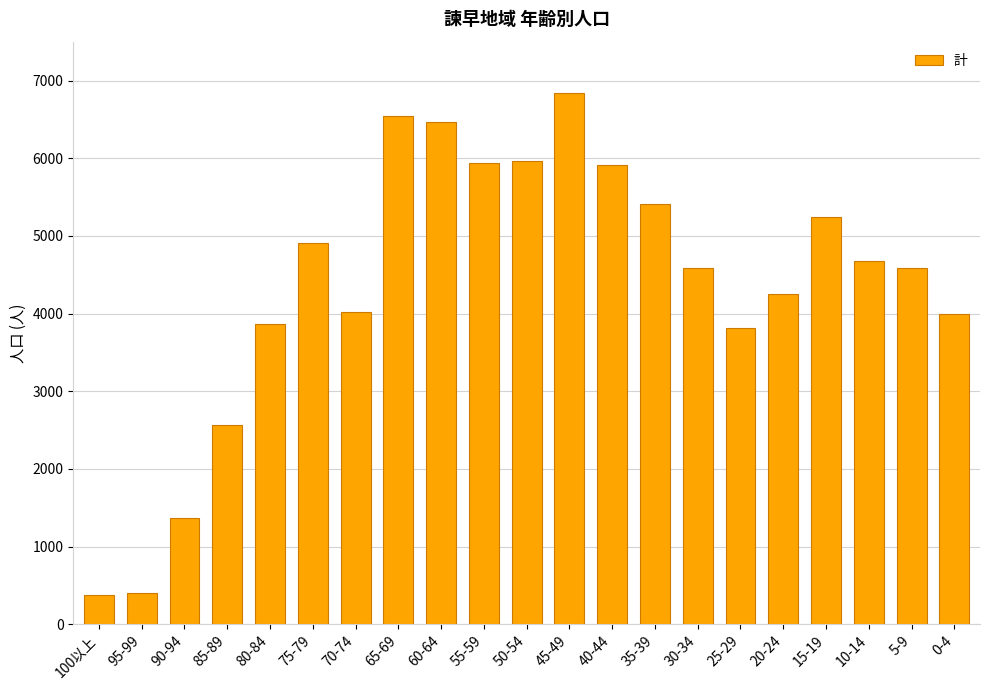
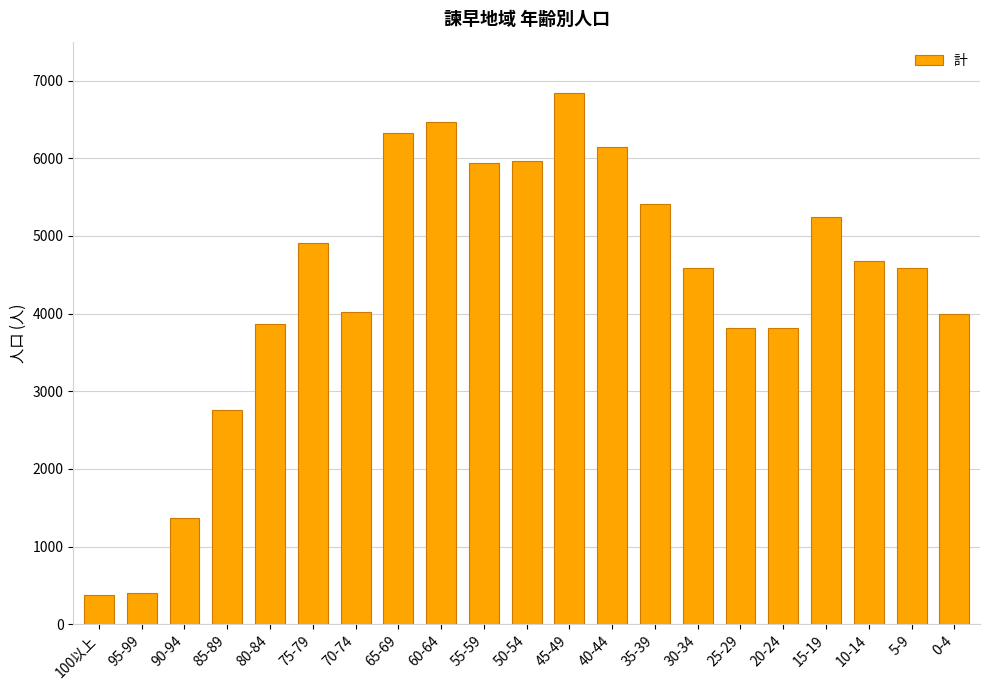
  {
    "100以上": 400,
    "95-99": 400,
    "90-94": 1400,
-   "85-89": 2600,
+   "85-89": 2800,
    "80-84": 3900,
    "75-79": 4900,
    "70-74": 4000,
-   "65-69": 6500,
+   "65-69": 6300,
    "60-64": 6500,
    "55-59": 5900,
    "50-54": 6000,
    "45-49": 6800,
-   "40-44": 5900,
+   "40-44": 6100,
    "35-39": 5400,
    "30-34": 4600,
    "25-29": 3800,
-   "20-24": 4200,
+   "20-24": 3800,
    "15-19": 5200,
    "10-14": 4700,
    "5-9": 4600,
    "0-4": 4000
  }
